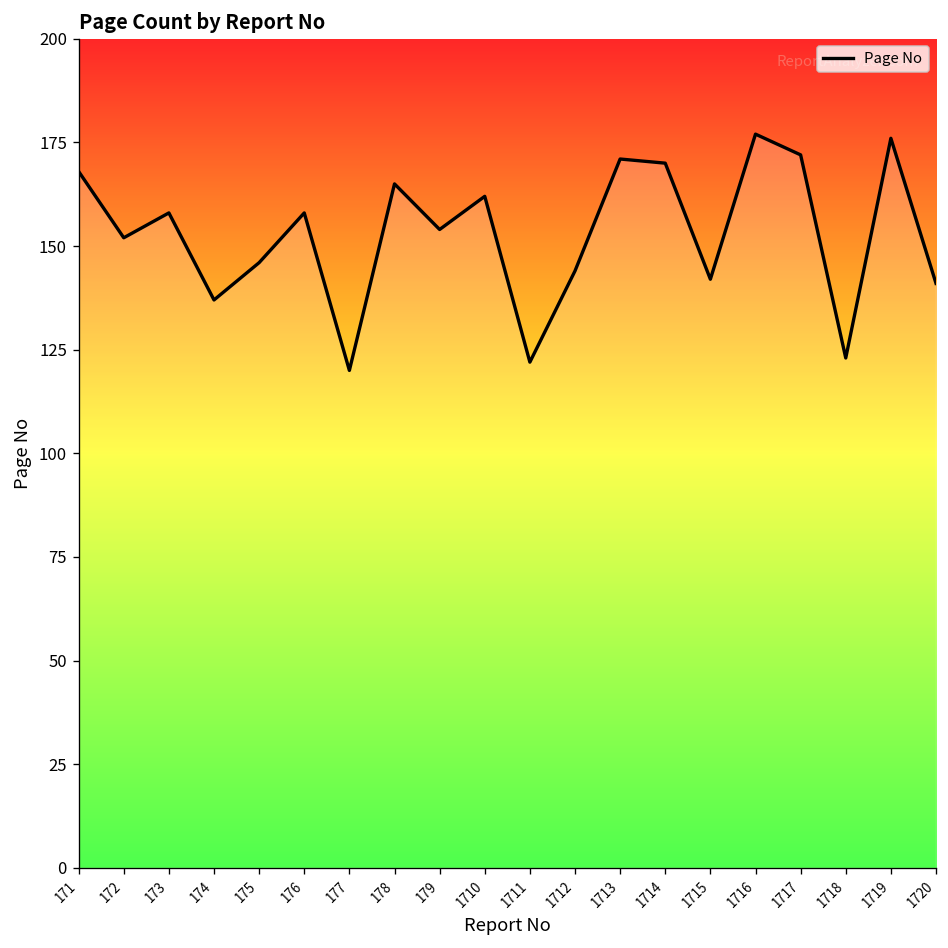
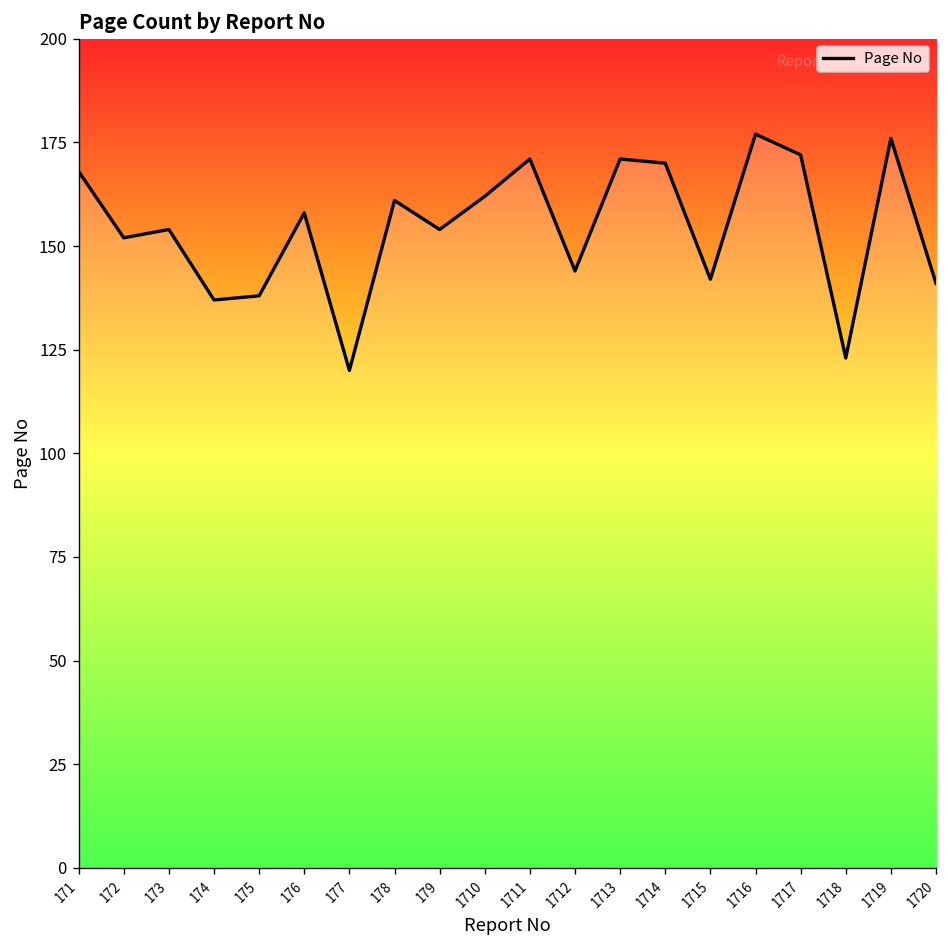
  {
    "171": 168,
    "172": 152,
-   "173": 158,
+   "173": 154,
    "174": 137,
-   "175": 146,
+   "175": 138,
    "176": 158,
    "177": 120,
-   "178": 165,
+   "178": 161,
    "179": 154,
    "1710": 162,
-   "1711": 122,
+   "1711": 171,
    "1712": 144,
    "1713": 171,
    "1714": 170,
    "1715": 142,
    "1716": 177,
    "1717": 172,
    "1718": 123,
    "1719": 176,
    "1720": 141
  }
